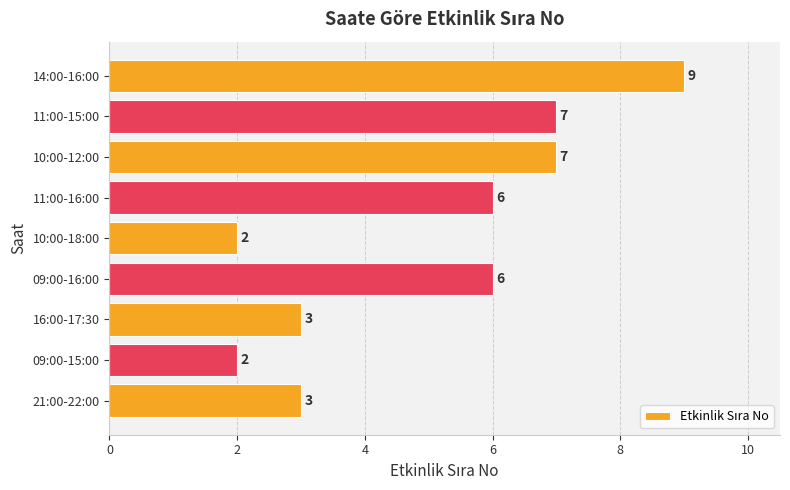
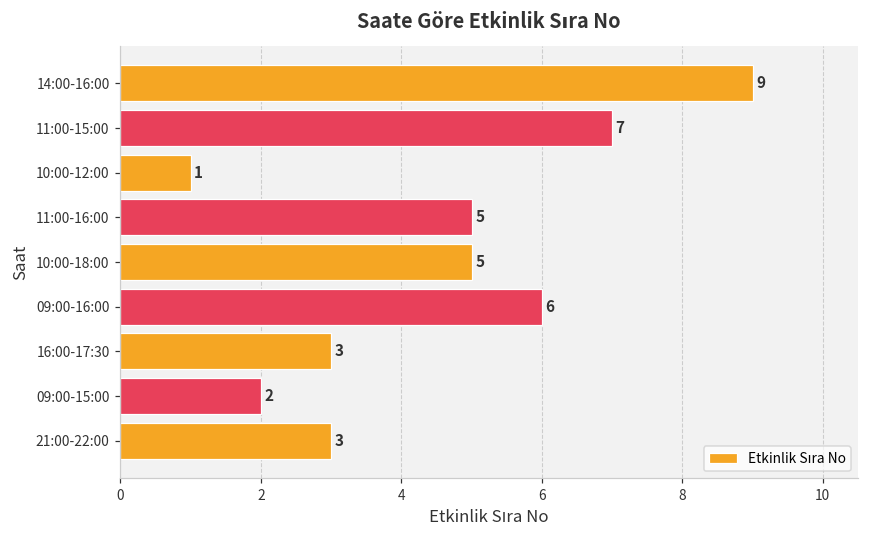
  {
    "14:00-16:00": 9,
    "11:00-15:00": 7,
-   "10:00-12:00": 7,
-   "11:00-16:00": 6,
-   "10:00-18:00": 2,
+   "10:00-12:00": 1,
+   "11:00-16:00": 5,
+   "10:00-18:00": 5,
    "09:00-16:00": 6,
    "16:00-17:30": 3,
    "09:00-15:00": 2,
    "21:00-22:00": 3
  }
